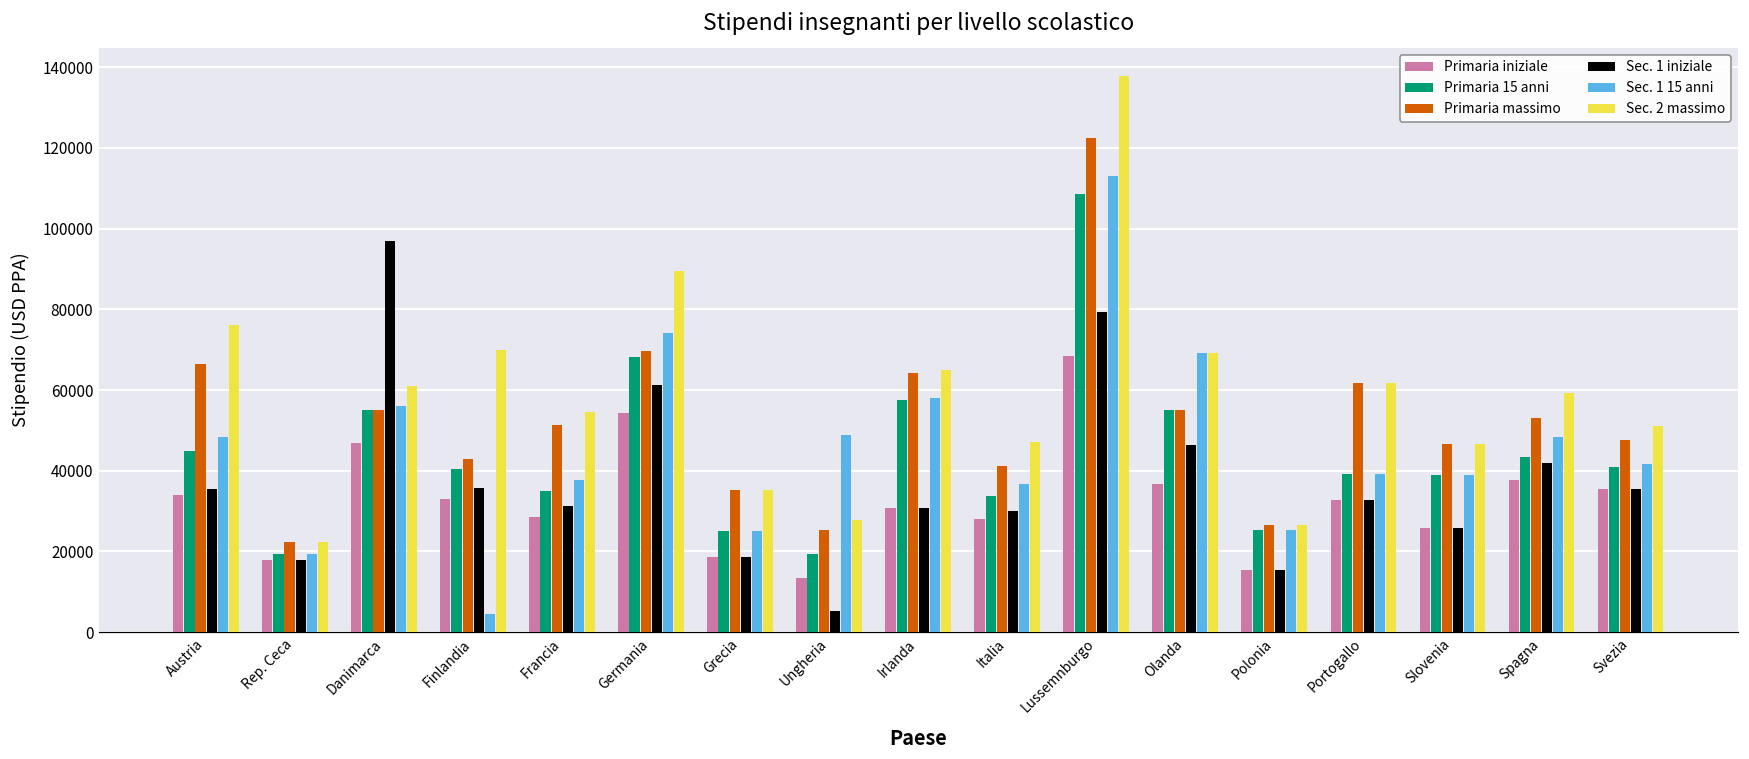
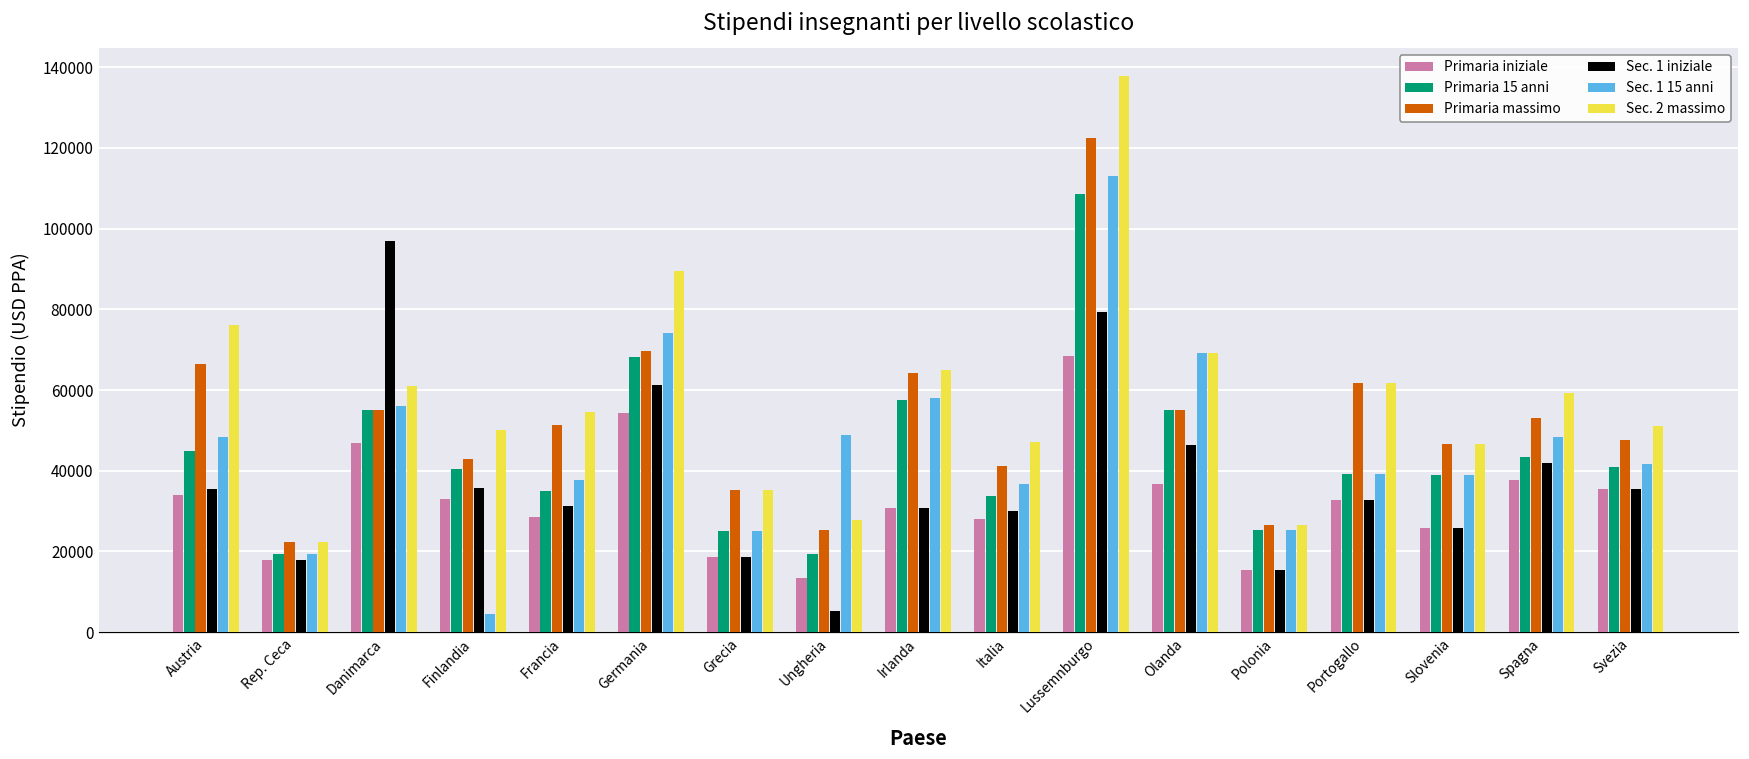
  {
    "Primaria iniziale": {
      "Austria": 34000,
      "Rep. Ceca": 18000,
      "Danimarca": 47000,
      "Finlandia": 33000,
      "Francia": 29000,
      "Germania": 54000,
      "Grecia": 19000,
      "Ungheria": 13000,
      "Irlanda": 31000,
      "Italia": 28000,
      "Lussemnburgo": 68000,
      "Olanda": 37000,
      "Polonia": 15000,
      "Portogallo": 33000,
      "Slovenia": 26000,
      "Spagna": 38000,
      "Svezia": 36000
    },
    "Primaria 15 anni": {
      "Austria": 45000,
      "Rep. Ceca": 19000,
      "Danimarca": 55000,
      "Finlandia": 41000,
      "Francia": 35000,
      "Germania": 68000,
      "Grecia": 25000,
      "Ungheria": 19000,
      "Irlanda": 57000,
      "Italia": 34000,
      "Lussemnburgo": 108000,
      "Olanda": 55000,
      "Polonia": 25000,
      "Portogallo": 39000,
      "Slovenia": 39000,
      "Spagna": 43000,
      "Svezia": 41000
    },
    "Primaria massimo": {
      "Austria": 67000,
      "Rep. Ceca": 22000,
      "Danimarca": 55000,
      "Finlandia": 43000,
      "Francia": 51000,
      "Germania": 70000,
      "Grecia": 35000,
      "Ungheria": 25000,
      "Irlanda": 64000,
      "Italia": 41000,
      "Lussemnburgo": 122000,
      "Olanda": 55000,
      "Polonia": 26000,
      "Portogallo": 62000,
      "Slovenia": 47000,
      "Spagna": 53000,
      "Svezia": 48000
    },
    "Sec. 1 iniziale": {
      "Austria": 36000,
      "Rep. Ceca": 18000,
      "Danimarca": 97000,
      "Finlandia": 36000,
      "Francia": 31000,
      "Germania": 61000,
      "Grecia": 19000,
      "Ungheria": 5000,
      "Irlanda": 31000,
      "Italia": 30000,
      "Lussemnburgo": 79000,
      "Olanda": 46000,
      "Polonia": 15000,
      "Portogallo": 33000,
      "Slovenia": 26000,
      "Spagna": 42000,
      "Svezia": 36000
    },
    "Sec. 1 15 anni": {
      "Austria": 48000,
      "Rep. Ceca": 19000,
      "Danimarca": 56000,
      "Finlandia": 4000,
      "Francia": 38000,
      "Germania": 74000,
      "Grecia": 25000,
      "Ungheria": 49000,
      "Irlanda": 58000,
      "Italia": 37000,
      "Lussemnburgo": 113000,
      "Olanda": 69000,
      "Polonia": 25000,
      "Portogallo": 39000,
      "Slovenia": 39000,
      "Spagna": 48000,
      "Svezia": 42000
    },
    "Sec. 2 massimo": {
      "Austria": 76000,
      "Rep. Ceca": 22000,
      "Danimarca": 61000,
-     "Finlandia": 70000,
+     "Finlandia": 50000,
      "Francia": 55000,
      "Germania": 89000,
      "Grecia": 35000,
      "Ungheria": 28000,
      "Irlanda": 65000,
      "Italia": 47000,
      "Lussemnburgo": 138000,
      "Olanda": 69000,
      "Polonia": 26000,
      "Portogallo": 62000,
      "Slovenia": 47000,
      "Spagna": 59000,
      "Svezia": 51000
    }
  }
